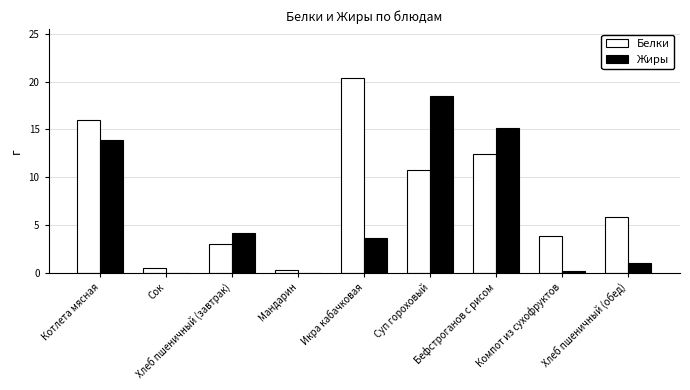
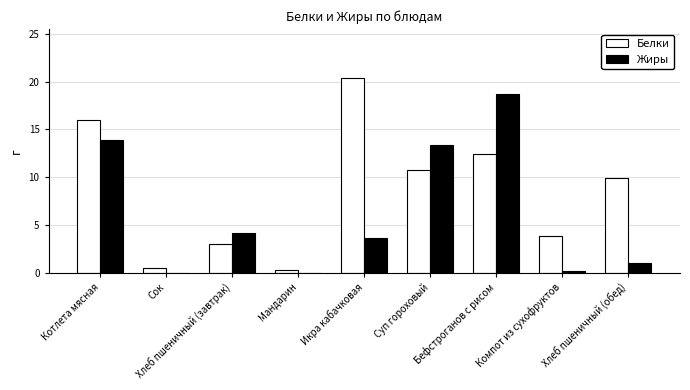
  {
    "Белки": {
      "Котлета мясная": 16,
      "Сок": 1,
      "Хлеб пшеничный (завтрак)": 3,
      "Мандарин": 0,
      "Икра кабачковая": 20,
      "Суп гороховый": 11,
      "Бефстроганов с рисом": 12,
      "Компот из сухофруктов": 4,
-     "Хлеб пшеничный (обед)": 6
+     "Хлеб пшеничный (обед)": 10
    },
    "Жиры": {
      "Котлета мясная": 14,
      "Сок": 0,
      "Хлеб пшеничный (завтрак)": 4,
      "Мандарин": 0,
      "Икра кабачковая": 4,
-     "Суп гороховый": 19,
-     "Бефстроганов с рисом": 15,
+     "Суп гороховый": 13,
+     "Бефстроганов с рисом": 19,
      "Хлеб пшеничный (обед)": 1
    }
  }
